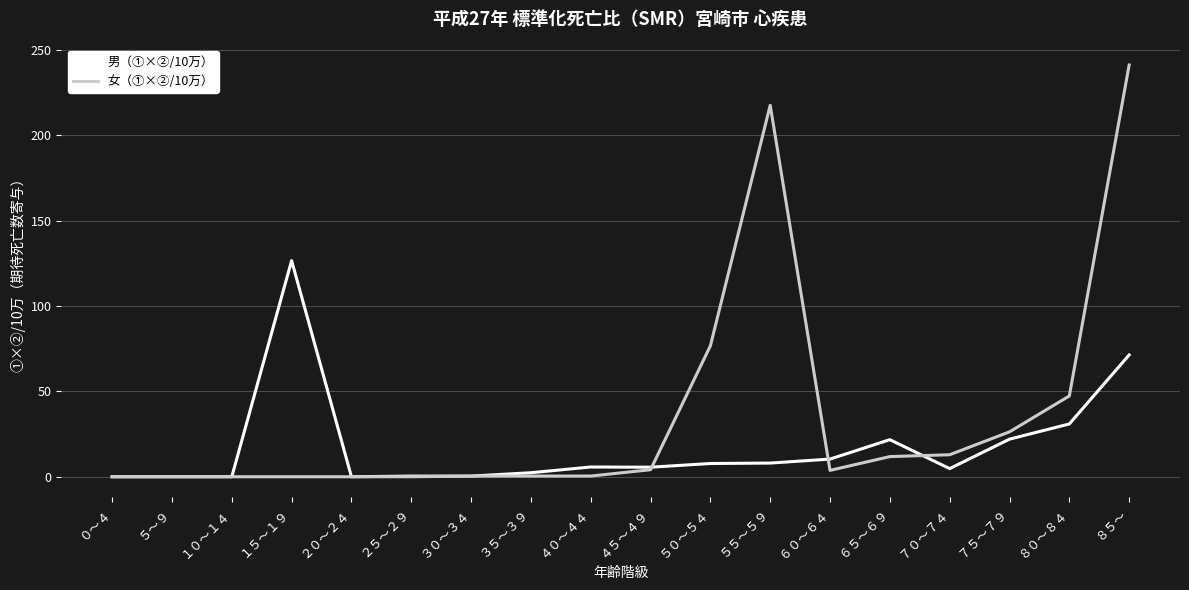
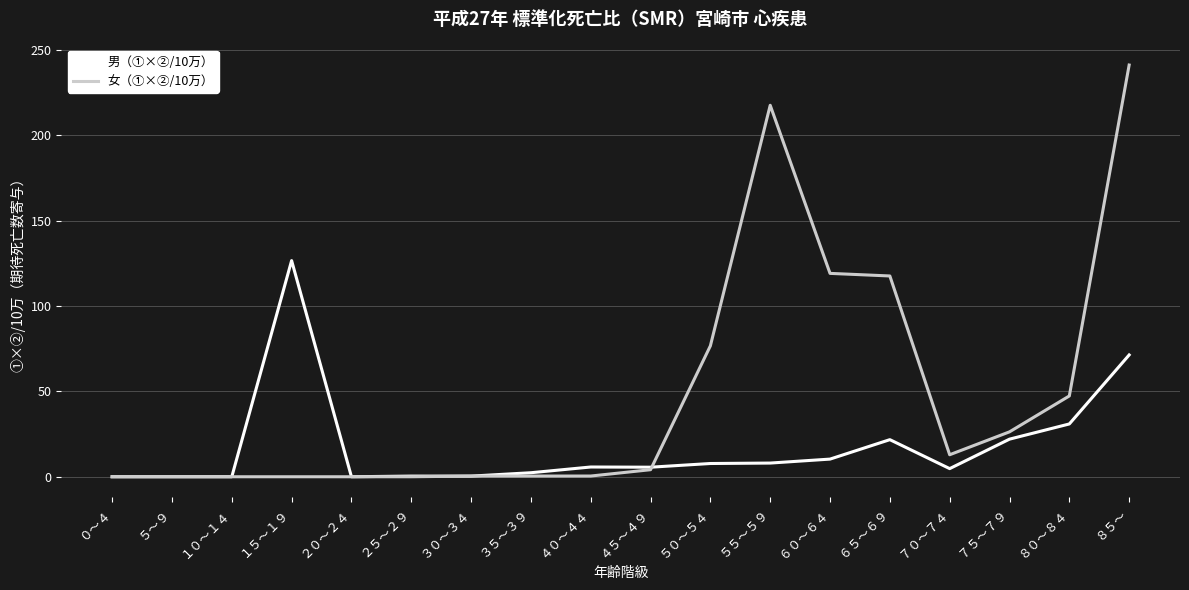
  {
    "男（①×②/10万）": {
      "１５～１９": 127,
      "３５～３９": 2,
      "４０～４４": 6,
      "５０～５４": 8,
      "５５～５９": 8,
      "６０～６４": 10,
      "６５～６９": 22,
      "７０～７４": 5,
      "７５～７９": 22,
      "８０～８４": 31,
      "８５～": 71
    },
    "女（①×②/10万）": {
      "１５～１９": 0,
      "３５～３９": 0,
      "４０～４４": 0,
      "５０～５４": 77,
      "５５～５９": 218,
-     "６０～６４": 4,
-     "６５～６９": 12,
+     "６０～６４": 119,
+     "６５～６９": 118,
      "７０～７４": 13,
      "７５～７９": 26,
      "８０～８４": 47,
      "８５～": 241
    }
  }
